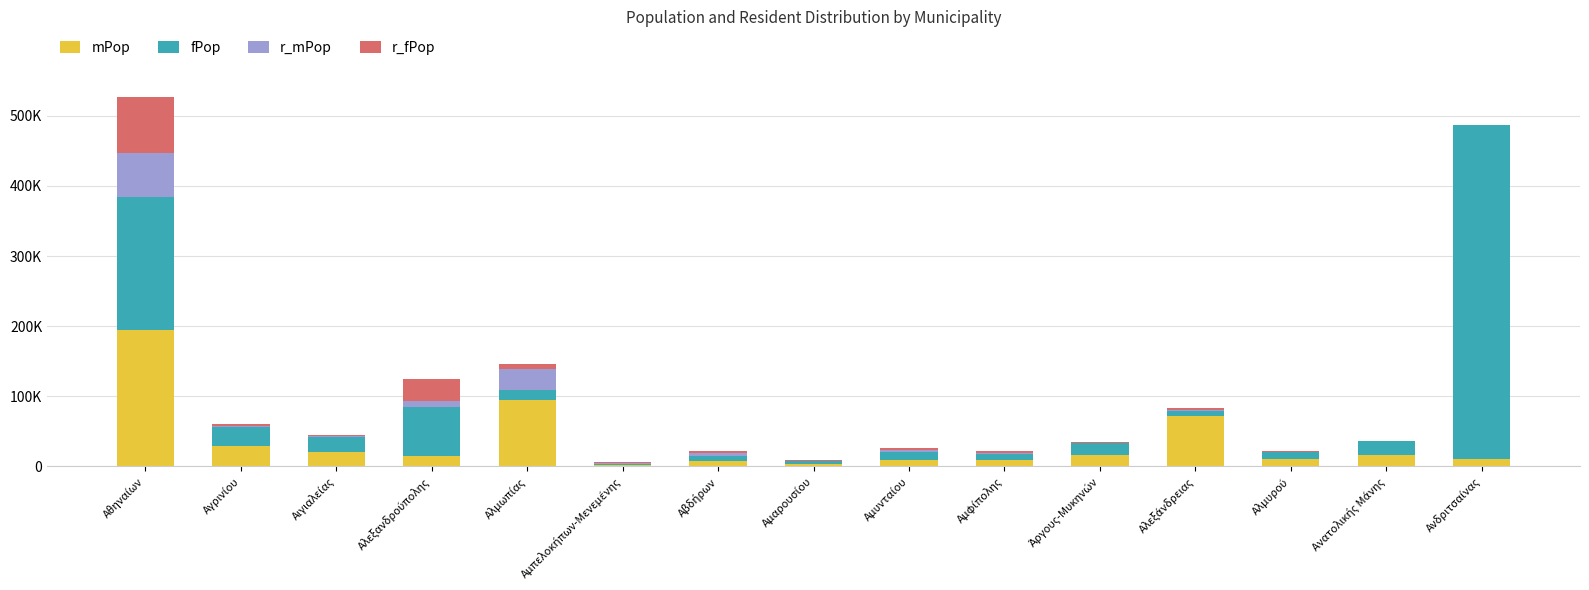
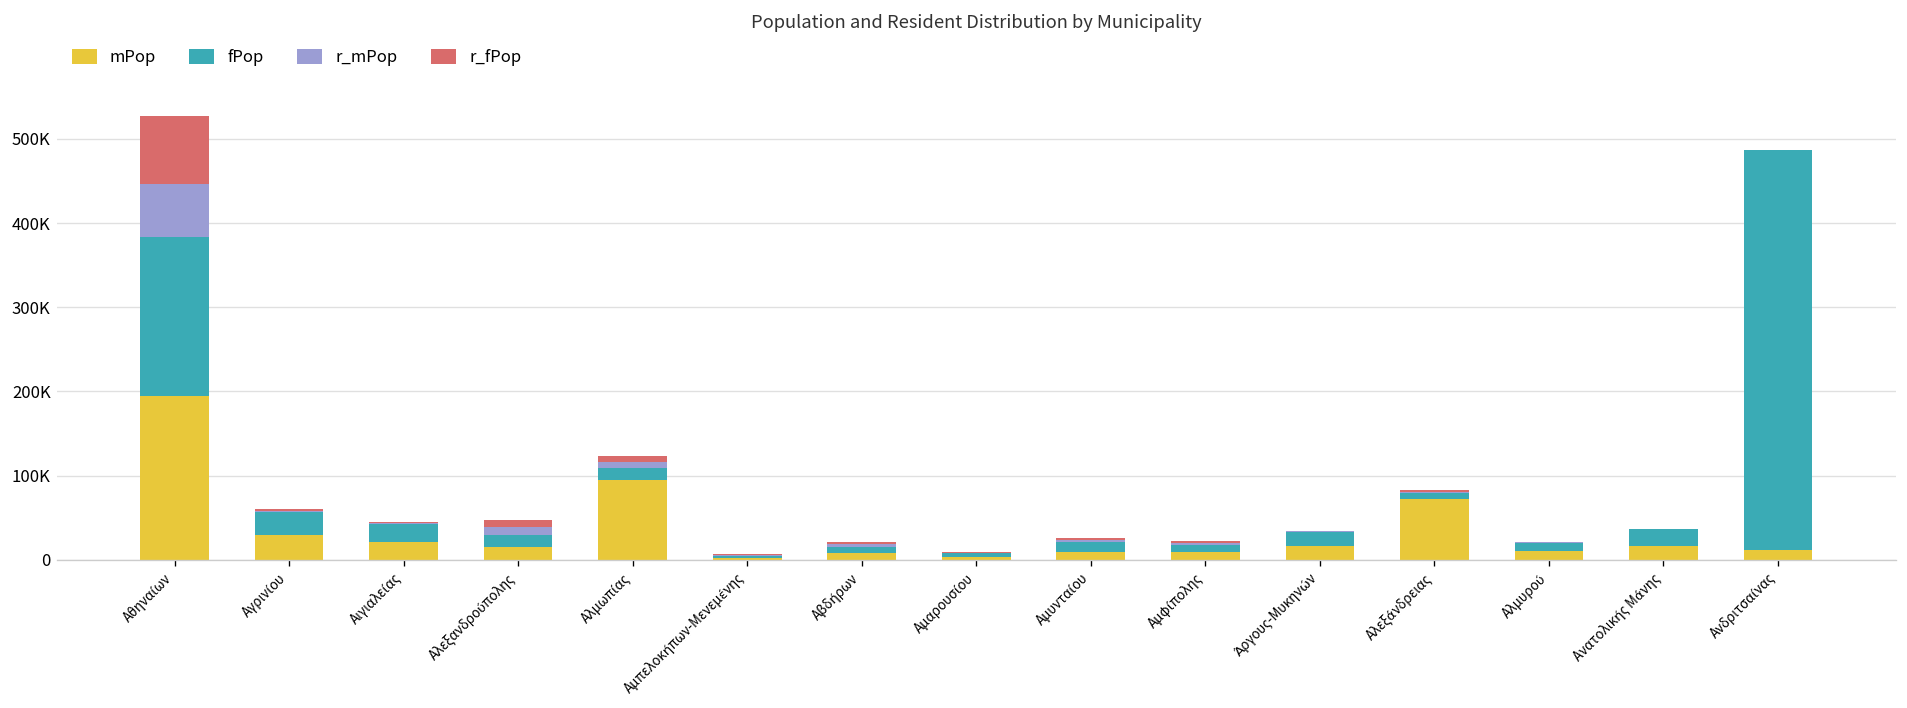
  {
    "mPop": {
      "Αθηναίων": 190000,
      "Αγρινίου": 30000,
      "Αιγιαλείας": 20000,
      "Αλεξανδρούπολης": 20000,
      "Αλμωπίας": 100000,
      "Αβδήρων": 10000,
      "Αμαρουσίου": 0,
      "Αμυνταίου": 10000,
      "Αμφίπολης": 10000,
      "Άργους-Μυκηνών": 20000,
      "Αλεξάνδρειας": 70000,
      "Αλμυρού": 10000,
      "Ανατολικής Μάνης": 20000,
      "Ανδριτσαίνας": 10000
    },
    "fPop": {
      "Αθηναίων": 190000,
      "Αγρινίου": 30000,
      "Αιγιαλείας": 20000,
-     "Αλεξανδρούπολης": 70000,
+     "Αλεξανδρούπολης": 10000,
      "Αλμωπίας": 10000,
      "Αβδήρων": 10000,
      "Αμαρουσίου": 0,
      "Αμυνταίου": 10000,
      "Αμφίπολης": 10000,
      "Άργους-Μυκηνών": 20000,
      "Αλεξάνδρειας": 10000,
      "Αλμυρού": 10000,
      "Ανατολικής Μάνης": 20000,
      "Ανδριτσαίνας": 480000
    },
    "r_mPop": {
      "Αθηναίων": 60000,
      "Αλεξανδρούπολης": 10000,
-     "Αλμωπίας": 30000
+     "Αλμωπίας": 10000
    },
    "r_fPop": {
      "Αθηναίων": 80000,
-     "Αλεξανδρούπολης": 30000,
+     "Αλεξανδρούπολης": 10000,
      "Αλμωπίας": 10000
    }
  }
